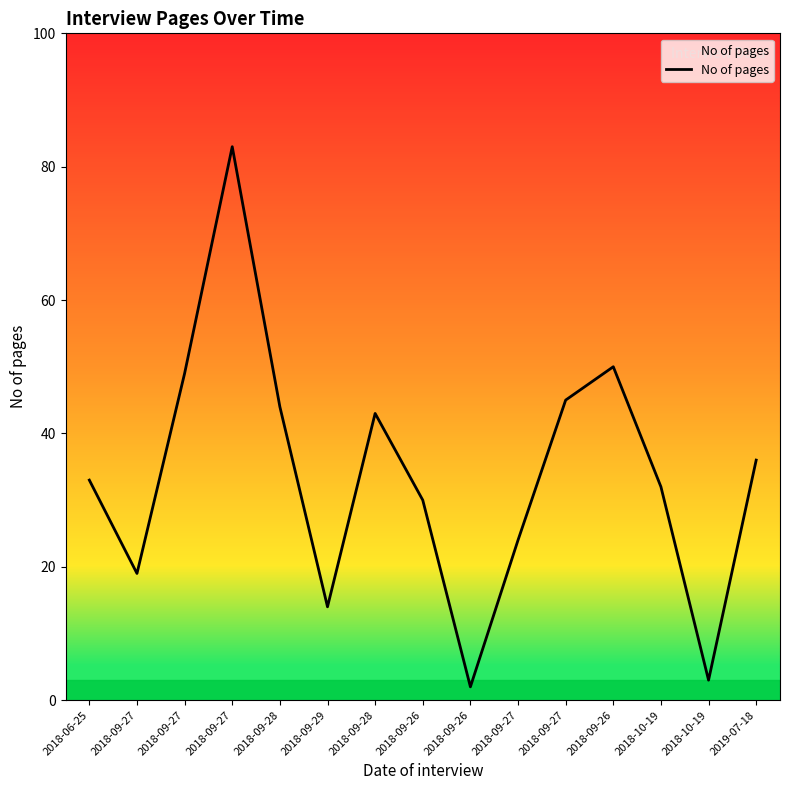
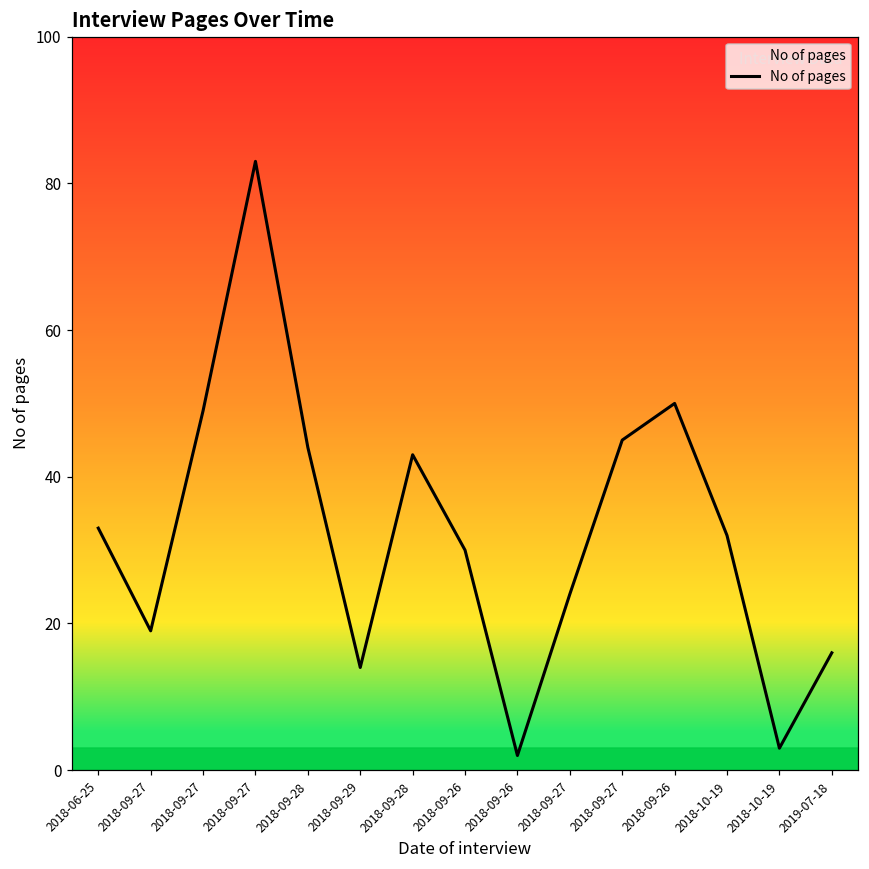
  {
    "2018-06-25": 33,
    "2018-09-29": 14,
-   "2019-07-18": 36
+   "2019-07-18": 16
  }
